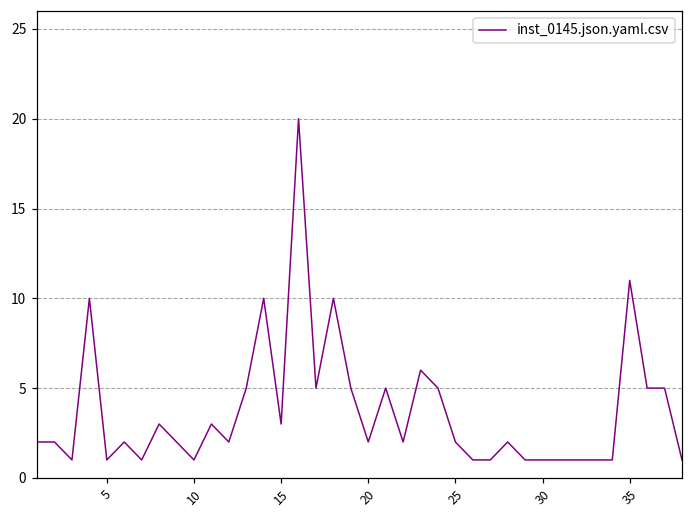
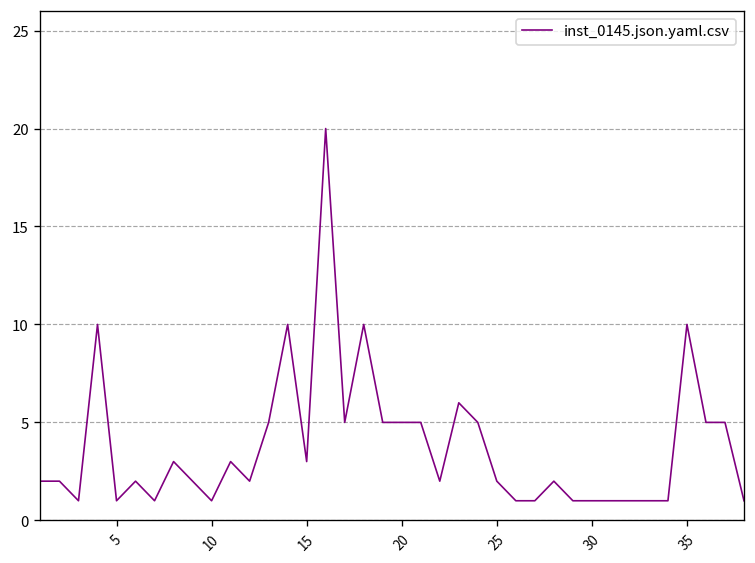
  {
    "5": 1,
    "10": 1,
    "15": 3,
-   "20": 2,
+   "20": 5,
    "25": 2,
    "30": 1,
-   "35": 11
+   "35": 10
  }
